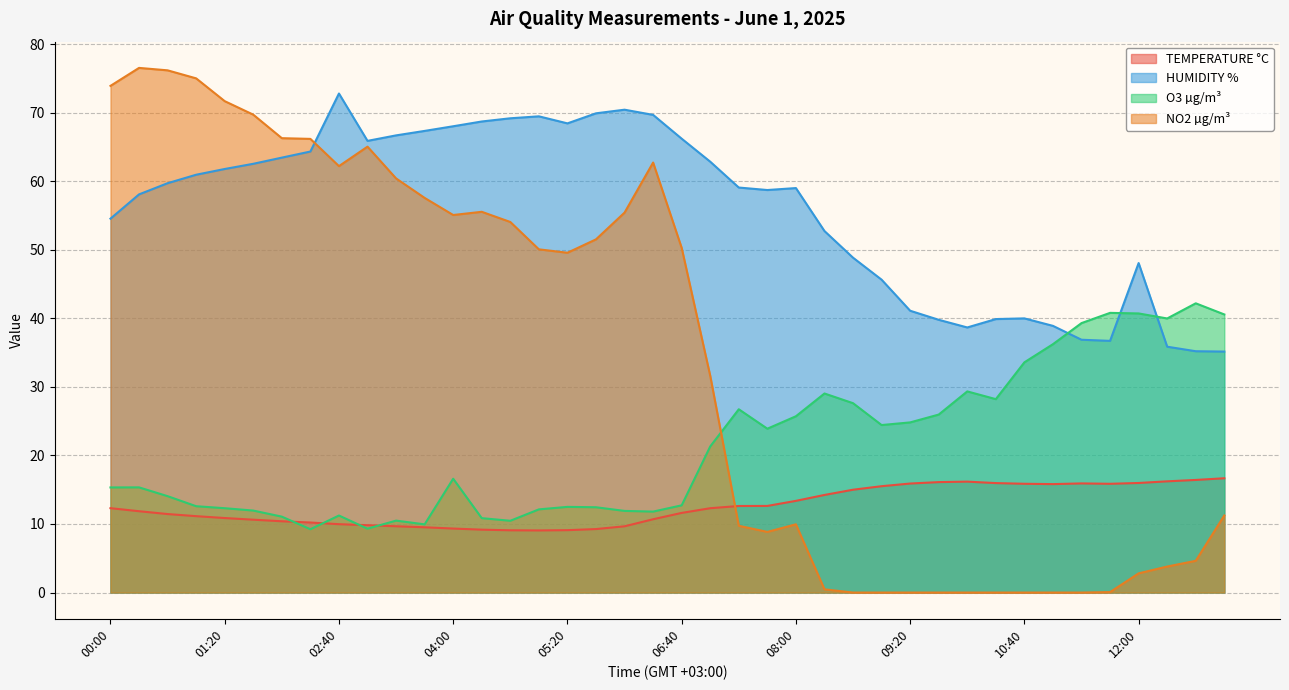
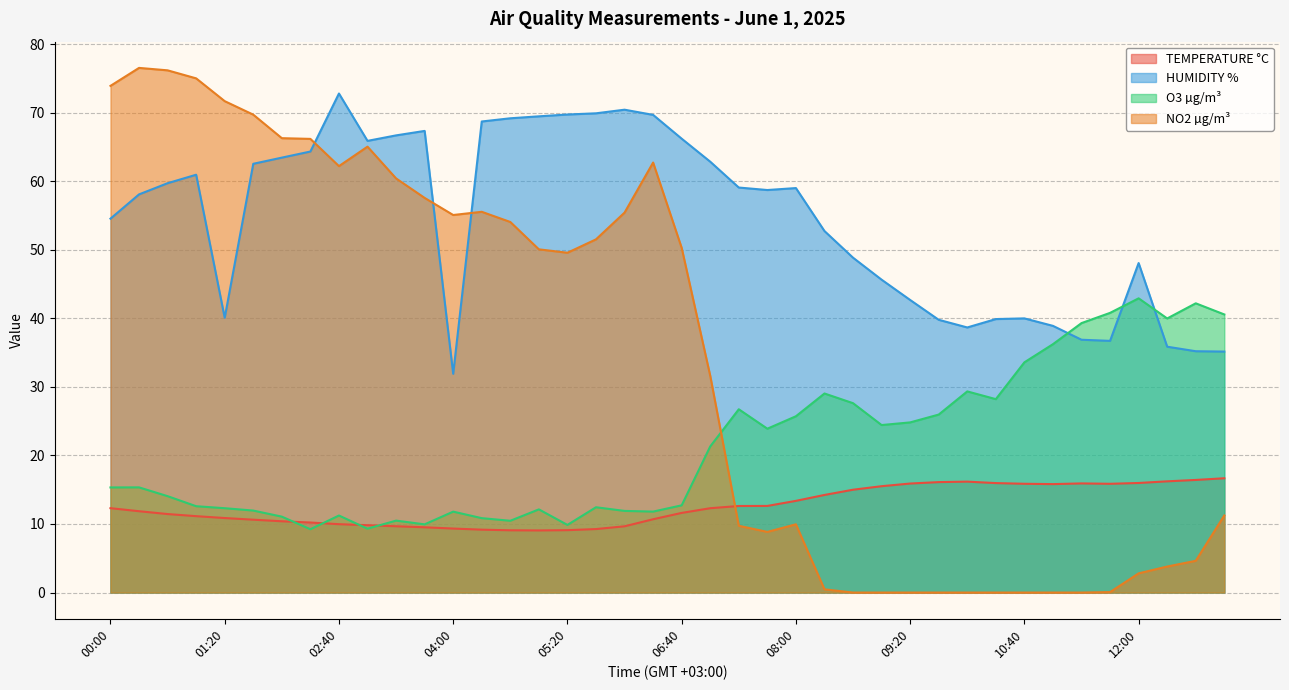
  {
    "HUMIDITY %": {
      "00:00": 55,
-     "01:20": 62,
+     "01:20": 40,
      "02:40": 73,
-     "04:00": 68,
-     "05:20": 68,
+     "04:00": 32,
+     "05:20": 70,
      "06:40": 66,
      "08:00": 59,
-     "09:20": 41,
+     "09:20": 43,
      "10:40": 40,
      "12:00": 48
    },
    "O3 µg/m³": {
      "00:00": 15,
      "01:20": 12,
      "02:40": 11,
-     "04:00": 17,
-     "05:20": 12,
+     "04:00": 12,
+     "05:20": 10,
      "06:40": 13,
      "08:00": 26,
      "09:20": 25,
      "10:40": 34,
-     "12:00": 41
+     "12:00": 43
    }
  }
